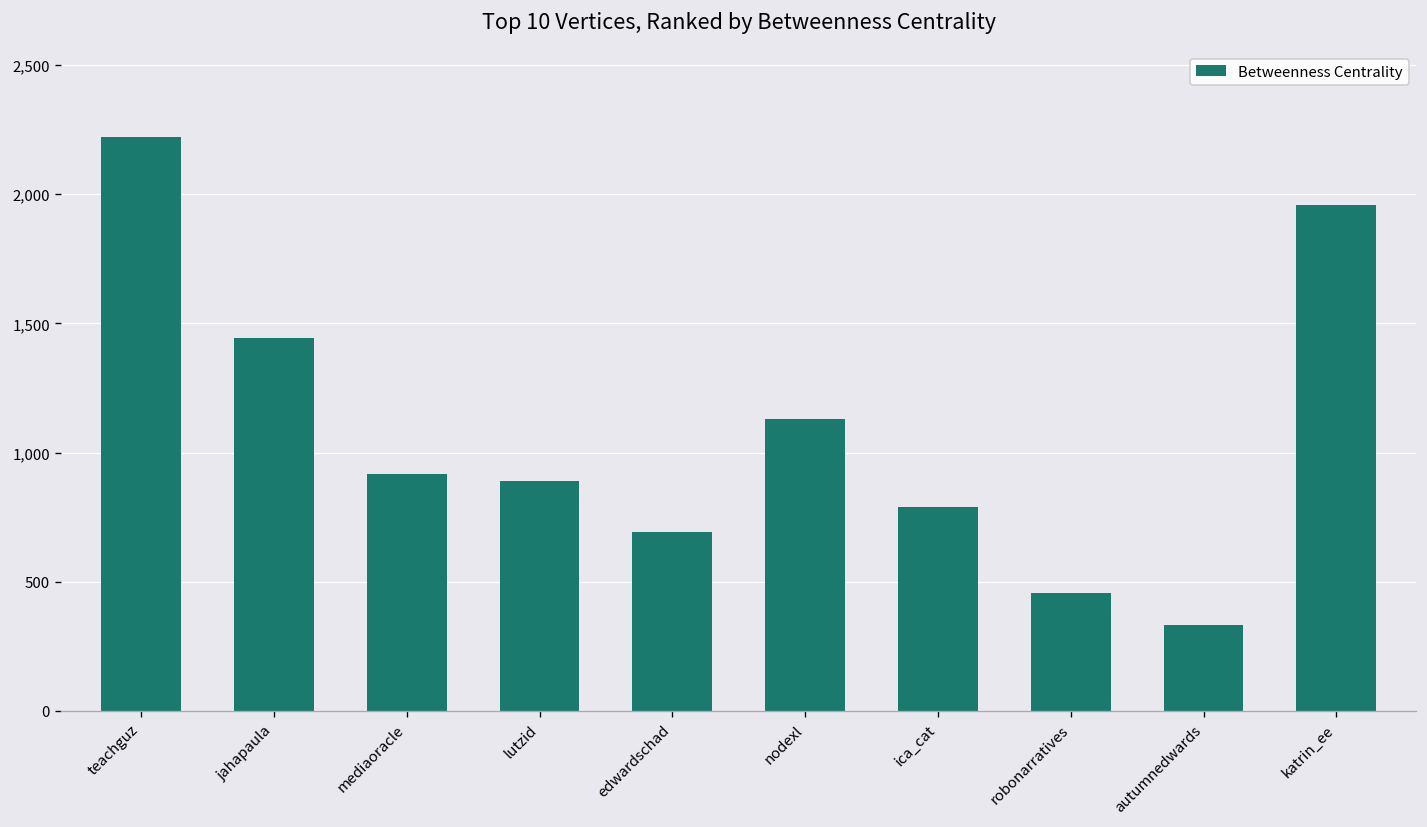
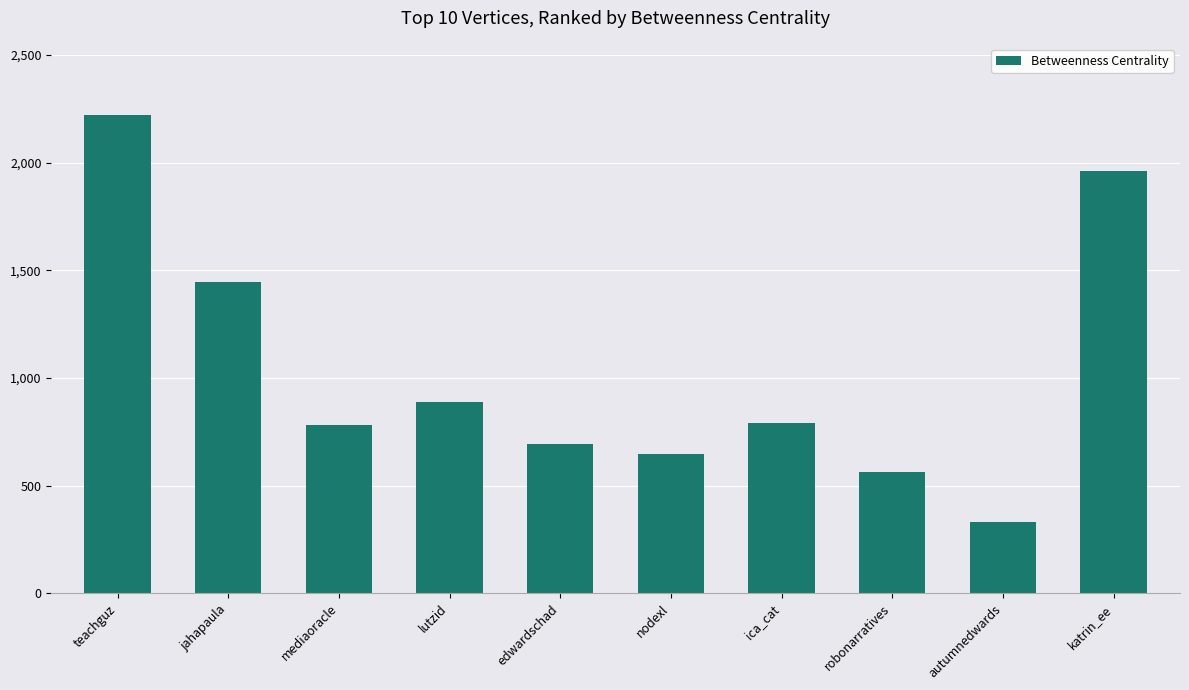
  {
    "teachguz": "2,220",
    "jahapaula": "1,440",
-   "mediaoracle": "920",
+   "mediaoracle": "780",
    "lutzid": "890",
    "edwardschad": "690",
-   "nodexl": "1,130",
+   "nodexl": "650",
    "ica_cat": "790",
-   "robonarratives": "460",
+   "robonarratives": "560",
    "autumnedwards": "330",
    "katrin_ee": "1,960"
  }
